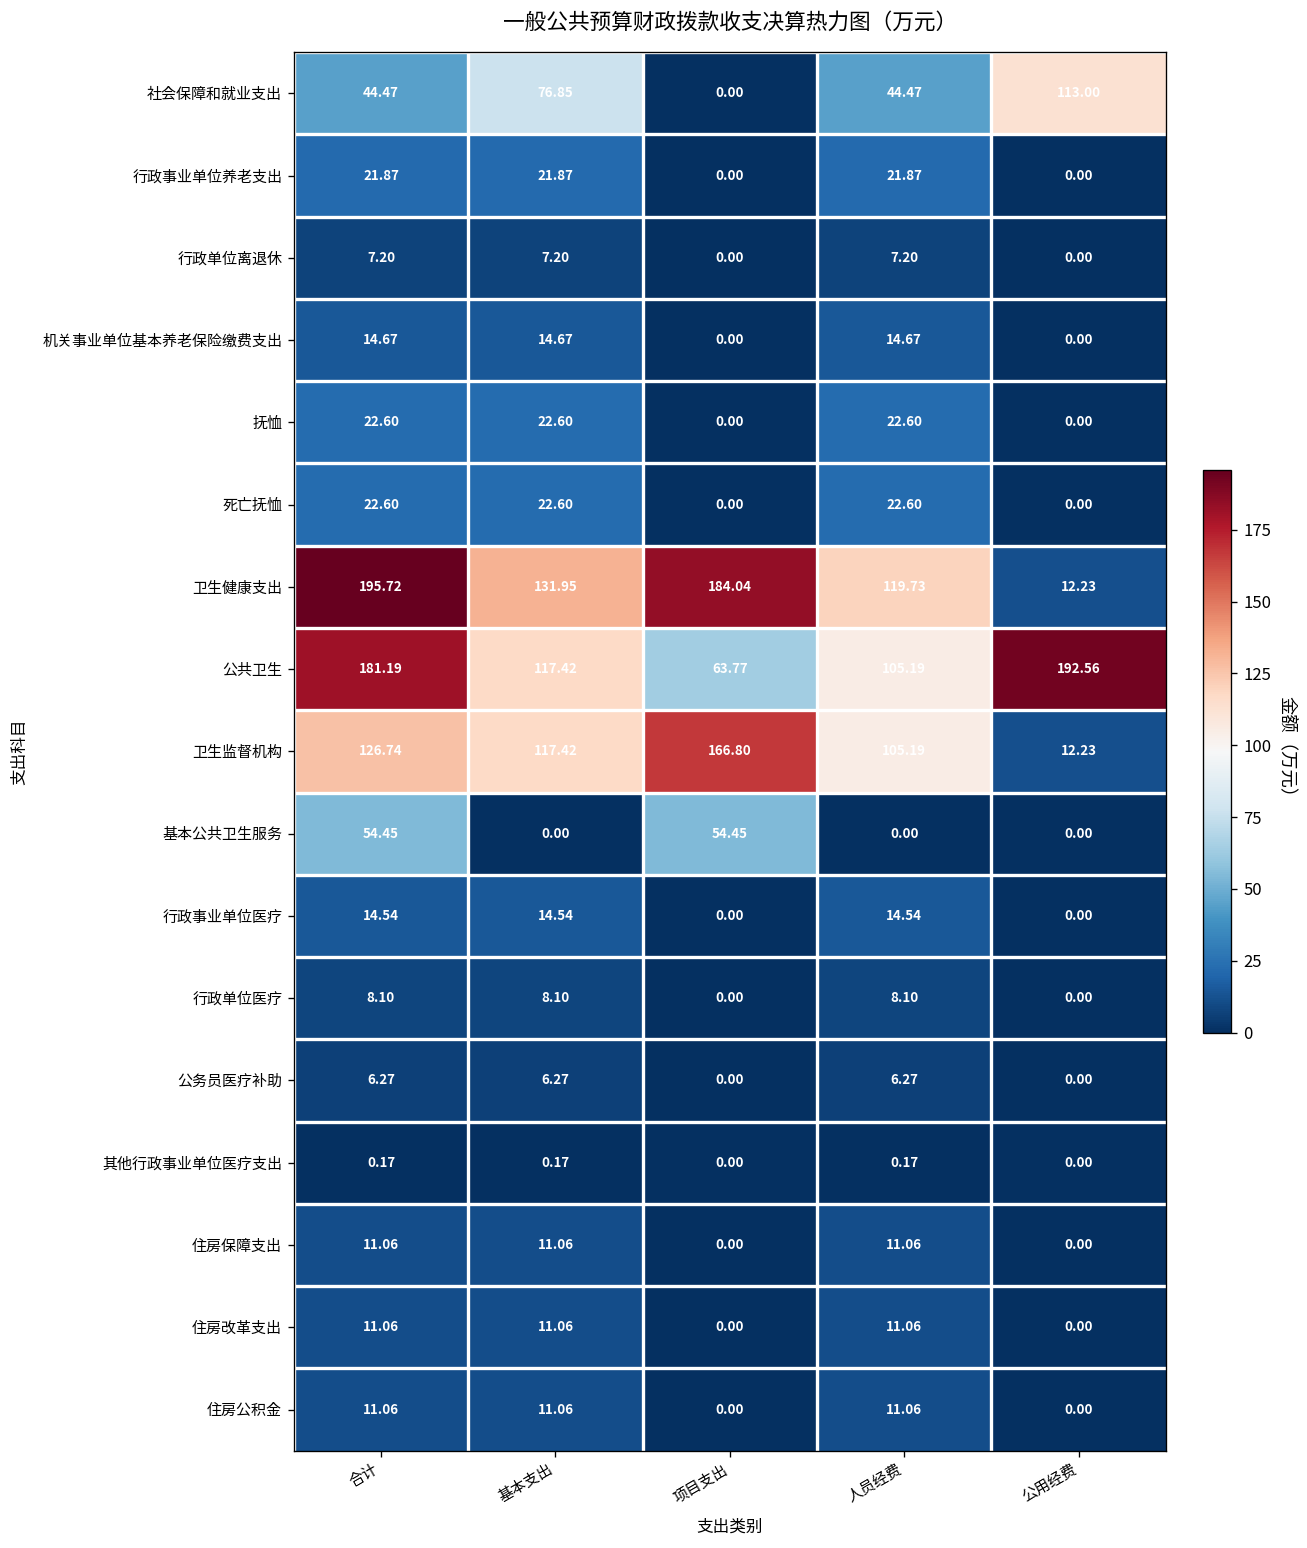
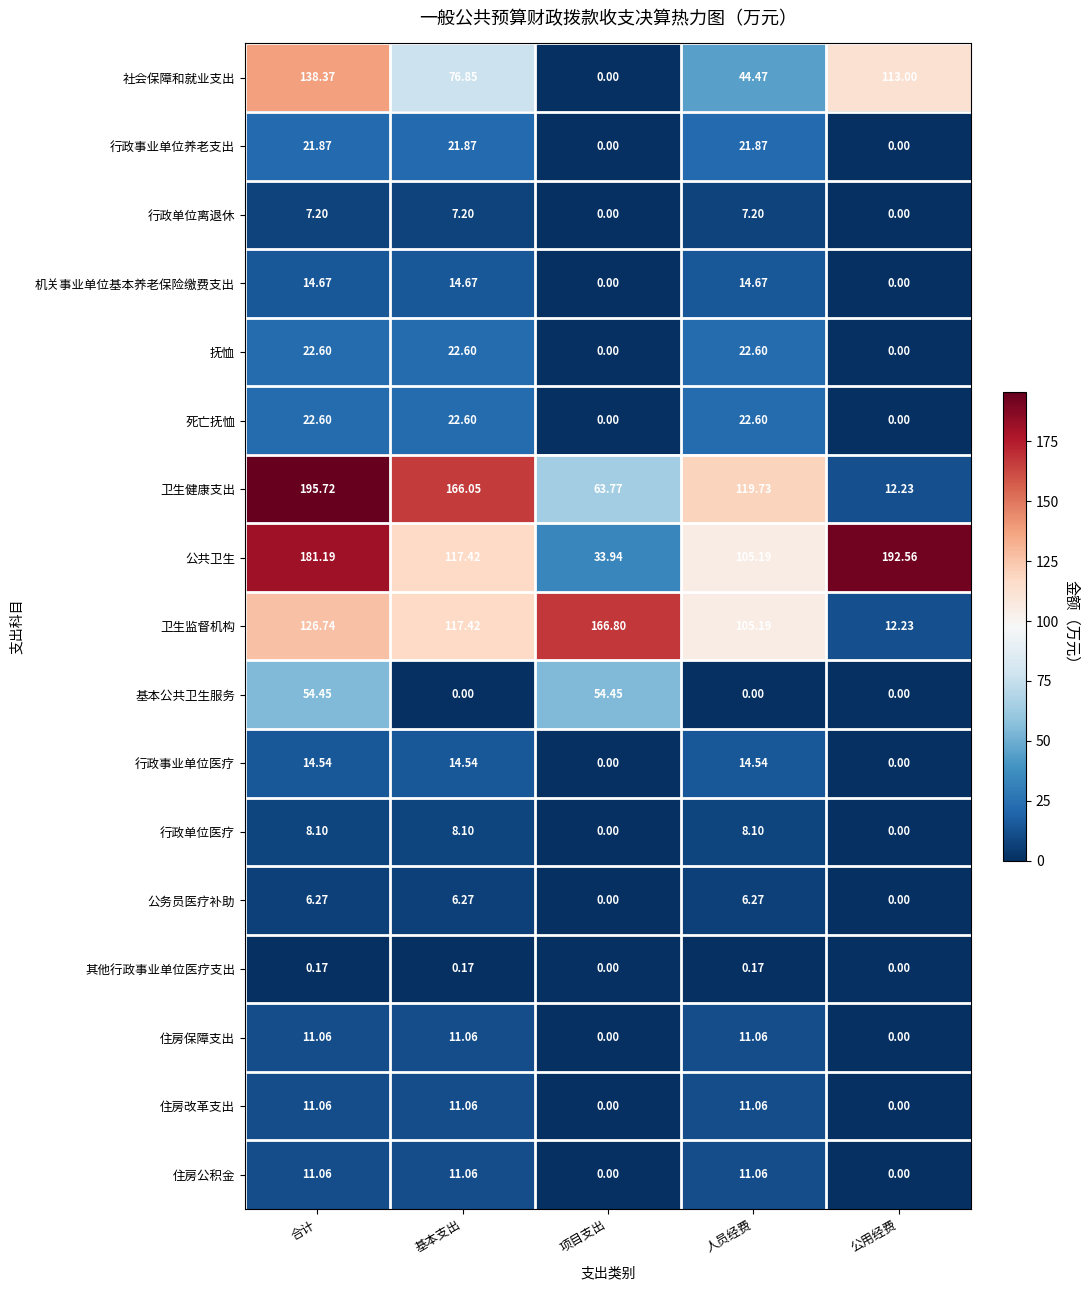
  {
    "社会保障和就业支出": {
-     "合计": 44.47,
+     "合计": 138.37,
      "基本支出": 76.85,
      "项目支出": 0.00,
      "人员经费": 44.47
    },
    "行政事业单位养老支出": {
      "合计": 21.87,
      "基本支出": 21.87,
      "项目支出": 0.00,
      "人员经费": 21.87,
      "公用经费": 0.00
    },
    "行政单位离退休": {
      "合计": 7.20,
      "基本支出": 7.20,
      "项目支出": 0.00,
      "人员经费": 7.20,
      "公用经费": 0.00
    },
    "机关事业单位基本养老保险缴费支出": {
      "合计": 14.67,
      "基本支出": 14.67,
      "项目支出": 0.00,
      "人员经费": 14.67,
      "公用经费": 0.00
    },
    "抚恤": {
      "合计": 22.60,
      "基本支出": 22.60,
      "项目支出": 0.00,
      "人员经费": 22.60,
      "公用经费": 0.00
    },
    "死亡抚恤": {
      "合计": 22.60,
      "基本支出": 22.60,
      "项目支出": 0.00,
      "人员经费": 22.60,
      "公用经费": 0.00
    },
    "卫生健康支出": {
      "合计": 195.72,
-     "基本支出": 131.95,
-     "项目支出": 184.04,
+     "基本支出": 166.05,
+     "项目支出": 63.77,
      "人员经费": 119.73,
      "公用经费": 12.23
    },
    "公共卫生": {
      "合计": 181.19,
      "基本支出": 117.42,
-     "项目支出": 63.77,
+     "项目支出": 33.94,
      "公用经费": 192.56
    },
    "卫生监督机构": {
      "合计": 126.74,
      "基本支出": 117.42,
      "项目支出": 166.80,
      "公用经费": 12.23
    },
    "基本公共卫生服务": {
      "合计": 54.45,
      "基本支出": 0.00,
      "项目支出": 54.45,
      "人员经费": 0.00,
      "公用经费": 0.00
    },
    "行政事业单位医疗": {
      "合计": 14.54,
      "基本支出": 14.54,
      "项目支出": 0.00,
      "人员经费": 14.54,
      "公用经费": 0.00
    },
    "行政单位医疗": {
      "合计": 8.10,
      "基本支出": 8.10,
      "项目支出": 0.00,
      "人员经费": 8.10,
      "公用经费": 0.00
    },
    "公务员医疗补助": {
      "合计": 6.27,
      "基本支出": 6.27,
      "项目支出": 0.00,
      "人员经费": 6.27,
      "公用经费": 0.00
    },
    "其他行政事业单位医疗支出": {
      "合计": 0.17,
      "基本支出": 0.17,
      "项目支出": 0.00,
      "人员经费": 0.17,
      "公用经费": 0.00
    },
    "住房保障支出": {
      "合计": 11.06,
      "基本支出": 11.06,
      "项目支出": 0.00,
      "人员经费": 11.06,
      "公用经费": 0.00
    },
    "住房改革支出": {
      "合计": 11.06,
      "基本支出": 11.06,
      "项目支出": 0.00,
      "人员经费": 11.06,
      "公用经费": 0.00
    },
    "住房公积金": {
      "合计": 11.06,
      "基本支出": 11.06,
      "项目支出": 0.00,
      "人员经费": 11.06,
      "公用经费": 0.00
    }
  }
